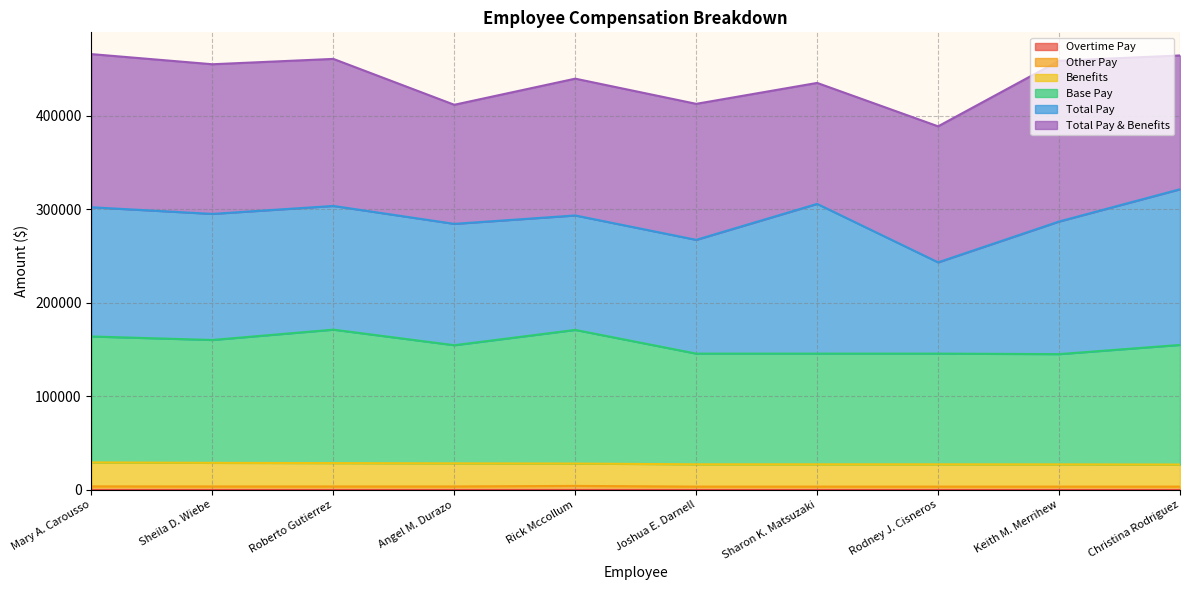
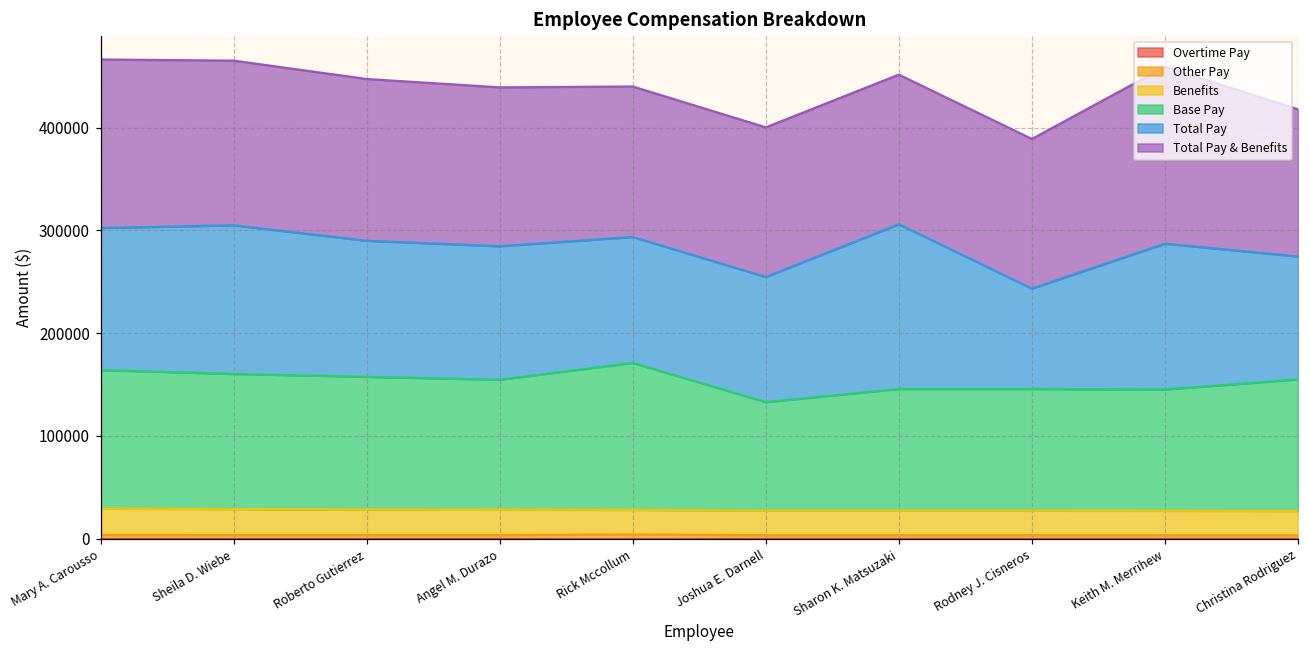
  {
    "Overtime Pay": {
      "Mary A. Carousso": 0,
      "Sheila D. Wiebe": 0,
      "Roberto Gutierrez": 0,
      "Angel M. Durazo": 0,
      "Rick Mccollum": 0,
      "Joshua E. Darnell": 0,
      "Sharon K. Matsuzaki": 0,
      "Rodney J. Cisneros": 0,
      "Keith M. Merrihew": 0,
      "Christina Rodriguez": 0
    },
    "Base Pay": {
      "Mary A. Carousso": 130000,
      "Sheila D. Wiebe": 130000,
-     "Roberto Gutierrez": 140000,
+     "Roberto Gutierrez": 130000,
      "Angel M. Durazo": 130000,
      "Rick Mccollum": 140000,
-     "Joshua E. Darnell": 120000,
+     "Joshua E. Darnell": 110000,
      "Sharon K. Matsuzaki": 120000,
      "Rodney J. Cisneros": 120000,
      "Keith M. Merrihew": 120000,
      "Christina Rodriguez": 130000
    },
    "Total Pay": {
      "Mary A. Carousso": 140000,
-     "Sheila D. Wiebe": 130000,
+     "Sheila D. Wiebe": 140000,
      "Roberto Gutierrez": 130000,
      "Angel M. Durazo": 130000,
      "Rick Mccollum": 120000,
      "Joshua E. Darnell": 120000,
      "Sharon K. Matsuzaki": 160000,
      "Rodney J. Cisneros": 100000,
      "Keith M. Merrihew": 140000,
-     "Christina Rodriguez": 170000
+     "Christina Rodriguez": 120000
    },
    "Total Pay & Benefits": {
      "Mary A. Carousso": 160000,
      "Sheila D. Wiebe": 160000,
      "Roberto Gutierrez": 160000,
-     "Angel M. Durazo": 130000,
+     "Angel M. Durazo": 150000,
      "Rick Mccollum": 150000,
      "Joshua E. Darnell": 150000,
-     "Sharon K. Matsuzaki": 130000,
+     "Sharon K. Matsuzaki": 150000,
      "Rodney J. Cisneros": 150000,
      "Christina Rodriguez": 140000
    }
  }
